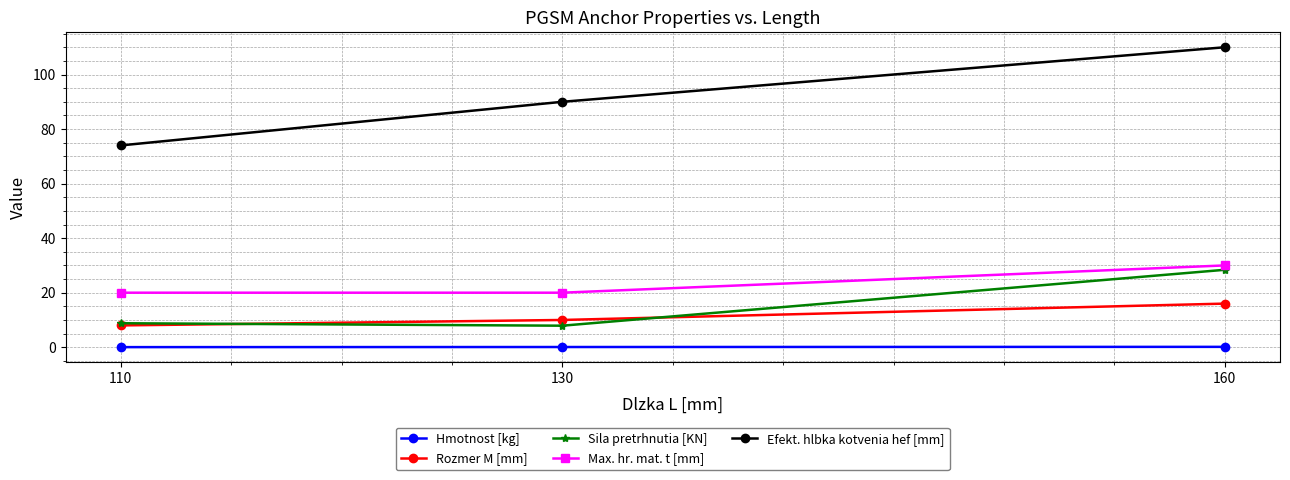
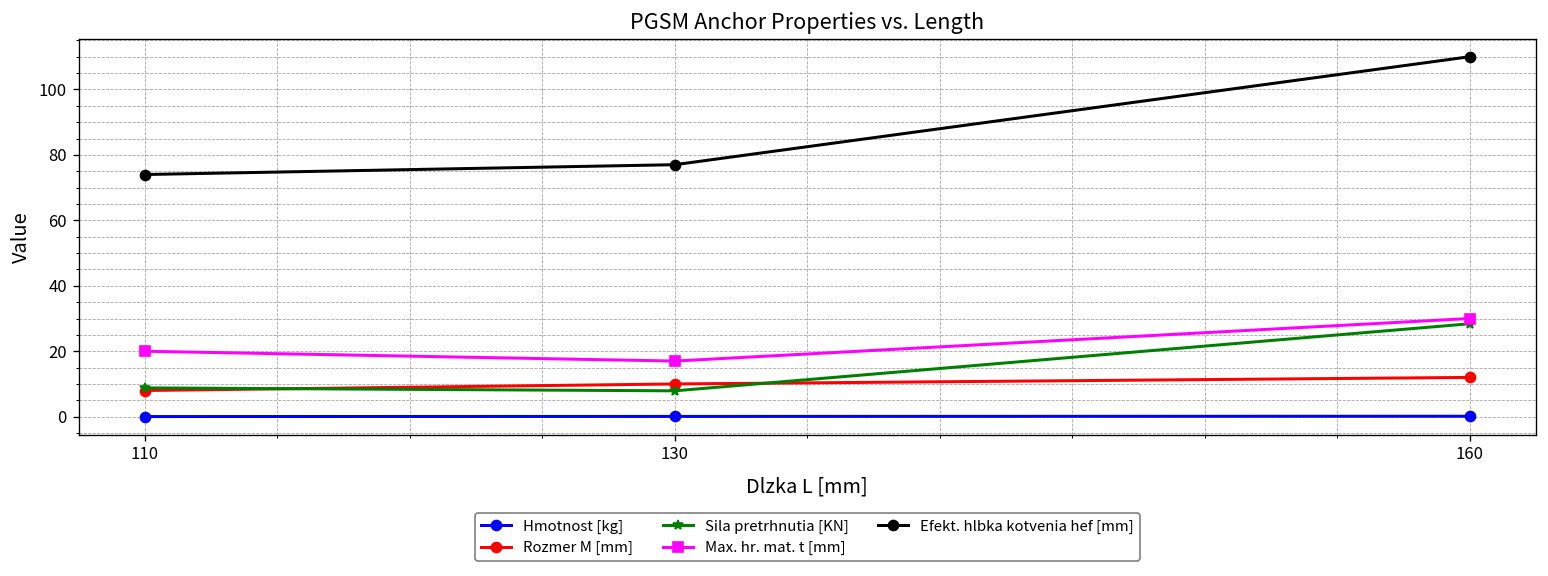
  {
    "Hmotnost [kg]": {
      "110": 0,
      "130": 0,
      "160": 0
    },
    "Rozmer M [mm]": {
      "130": 10,
-     "160": 16
+     "160": 12
    },
    "Sila pretrhnutia [KN]": {
      "130": 8,
      "160": 28
    },
    "Max. hr. mat. t [mm]": {
      "110": 20,
-     "130": 20,
+     "130": 17,
      "160": 30
    },
    "Efekt. hlbka kotvenia hef [mm]": {
      "110": 74,
-     "130": 90,
+     "130": 77,
      "160": 110
    }
  }
